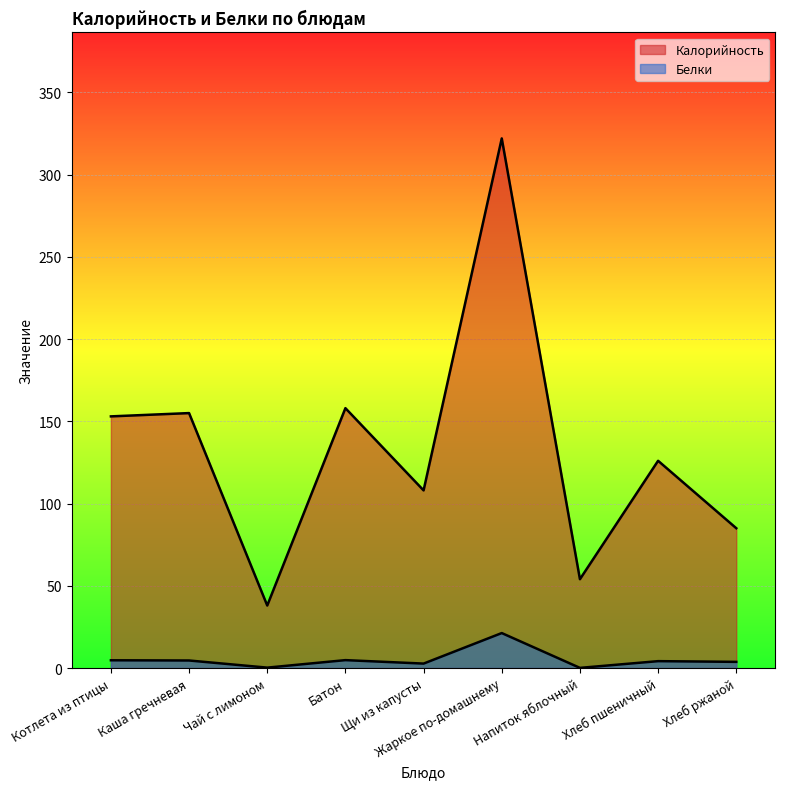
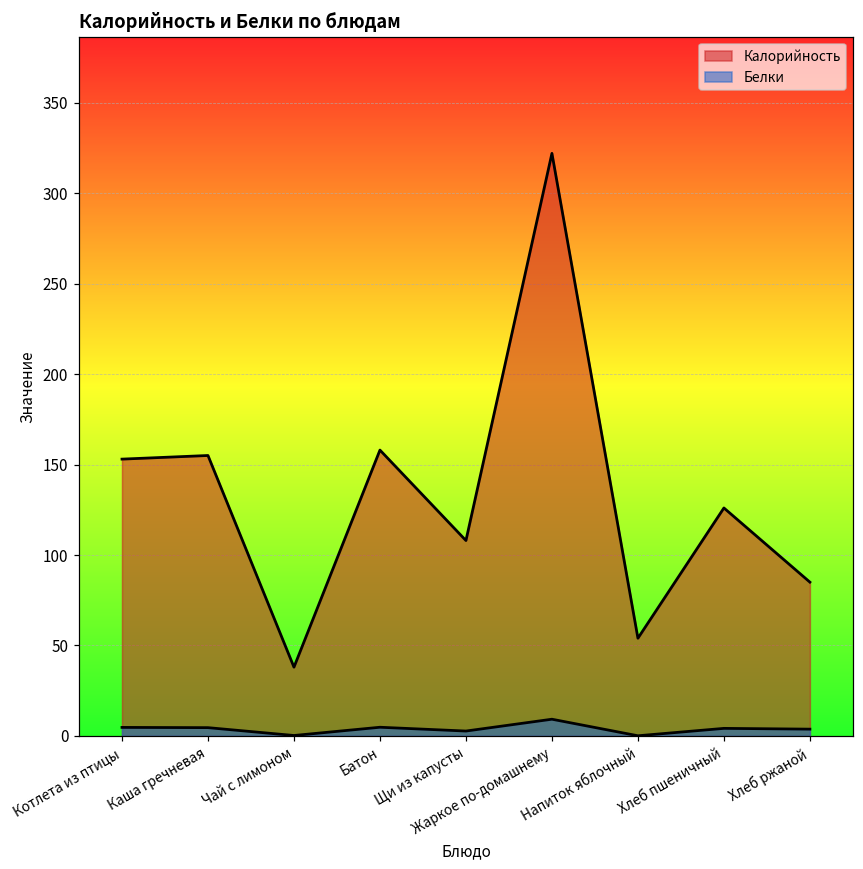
  {
    "Калорийность": {
      "Котлета из птицы": 153,
      "Каша гречневая": 155,
      "Чай с лимоном": 38,
      "Батон": 158,
      "Щи из капусты": 108,
      "Жаркое по-домашнему": 322,
      "Напиток яблочный": 54,
      "Хлеб пшеничный": 126,
      "Хлеб ржаной": 85
    },
    "Белки": {
      "Котлета из птицы": 5,
      "Каша гречневая": 5,
      "Чай с лимоном": 0,
      "Батон": 5,
      "Щи из капусты": 3,
-     "Жаркое по-домашнему": 21,
+     "Жаркое по-домашнему": 9,
      "Напиток яблочный": 0,
      "Хлеб пшеничный": 4,
      "Хлеб ржаной": 4
    }
  }
